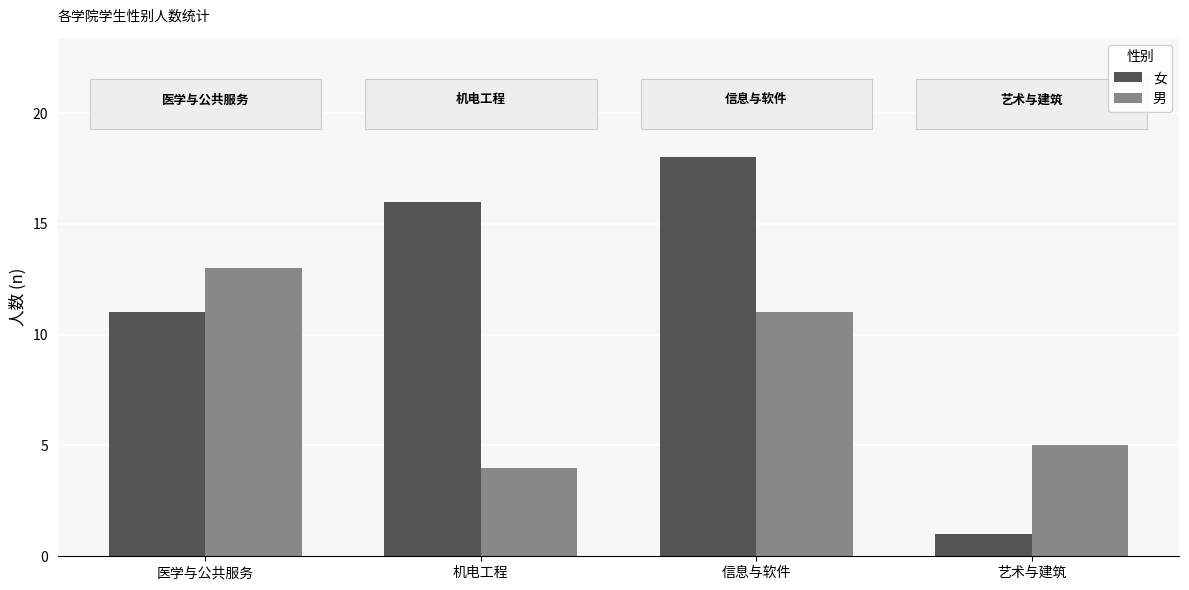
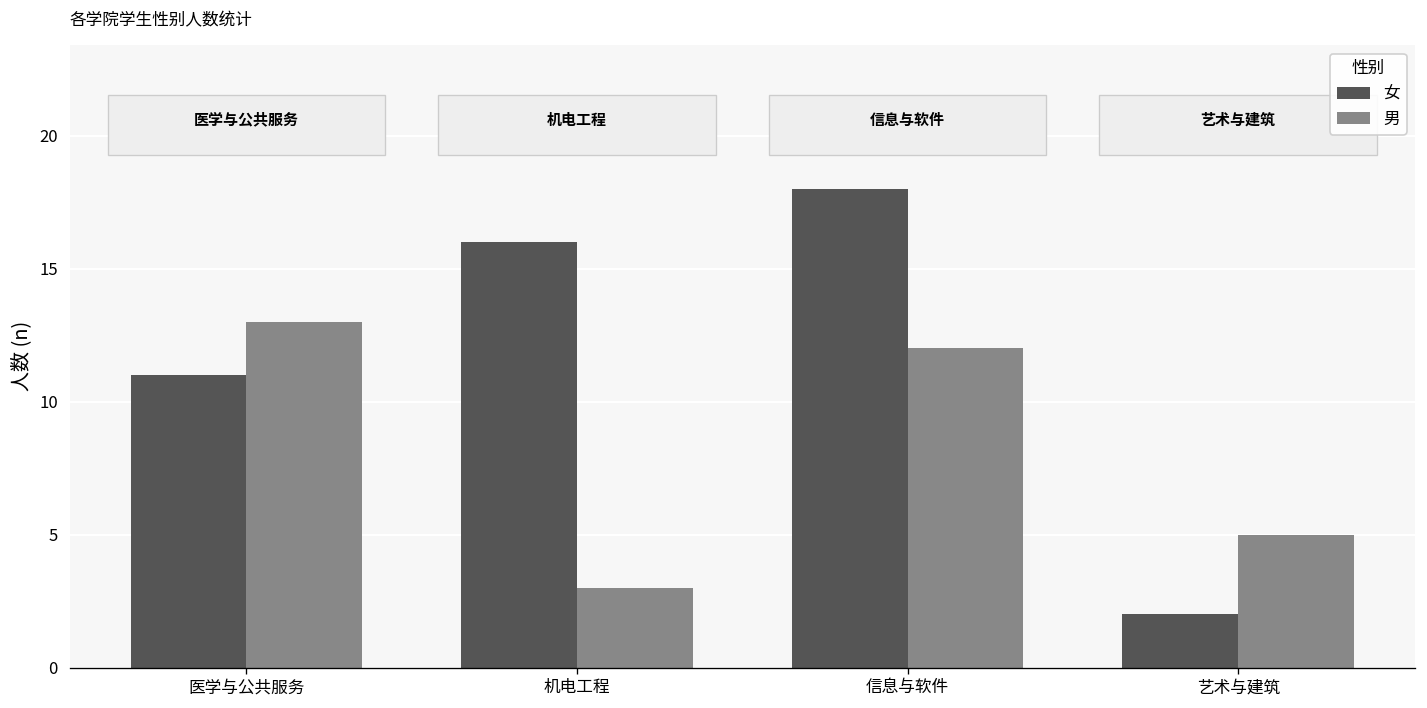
  {
    "女": {
      "医学与公共服务": 11,
      "机电工程": 16,
      "信息与软件": 18,
-     "艺术与建筑": 1
+     "艺术与建筑": 2
    },
    "男": {
      "医学与公共服务": 13,
-     "机电工程": 4,
-     "信息与软件": 11,
+     "机电工程": 3,
+     "信息与软件": 12,
      "艺术与建筑": 5
    }
  }
